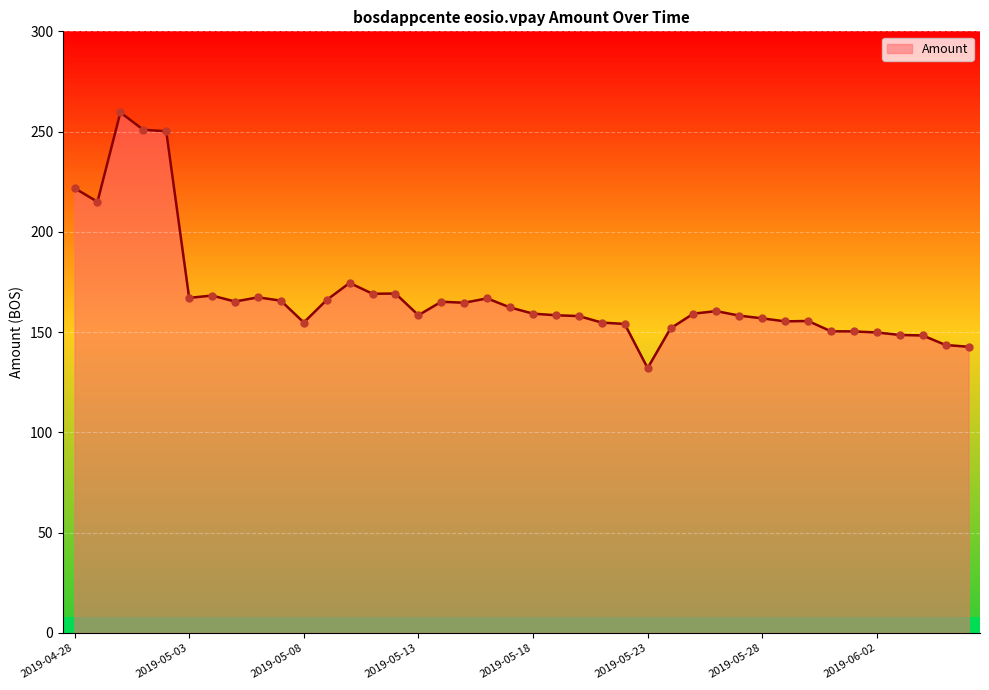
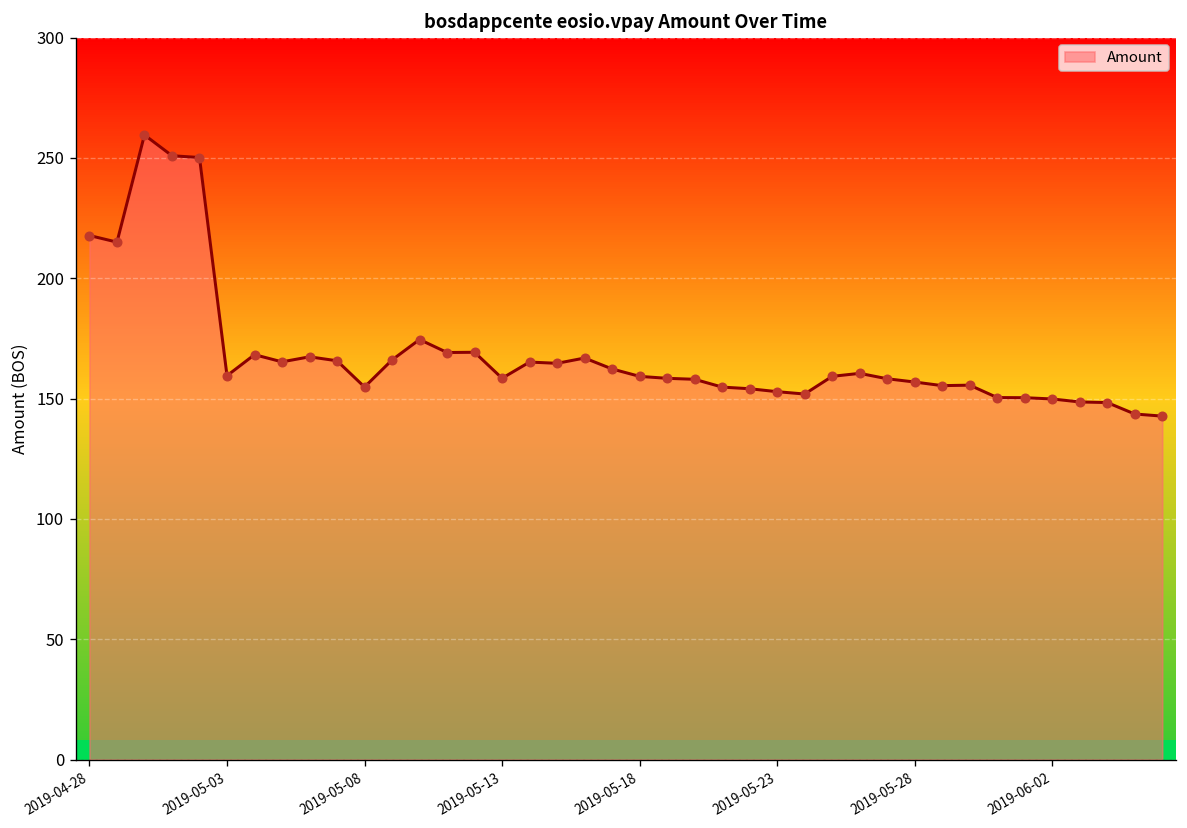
  {
    "Amount": {
-     "2019-04-28": 222,
-     "2019-05-03": 167,
+     "2019-04-28": 218,
+     "2019-05-03": 160,
      "2019-05-08": 155,
      "2019-05-13": 158,
      "2019-05-18": 159,
-     "2019-05-23": 132,
+     "2019-05-23": 153,
      "2019-05-28": 157,
      "2019-06-02": 150
    }
  }
